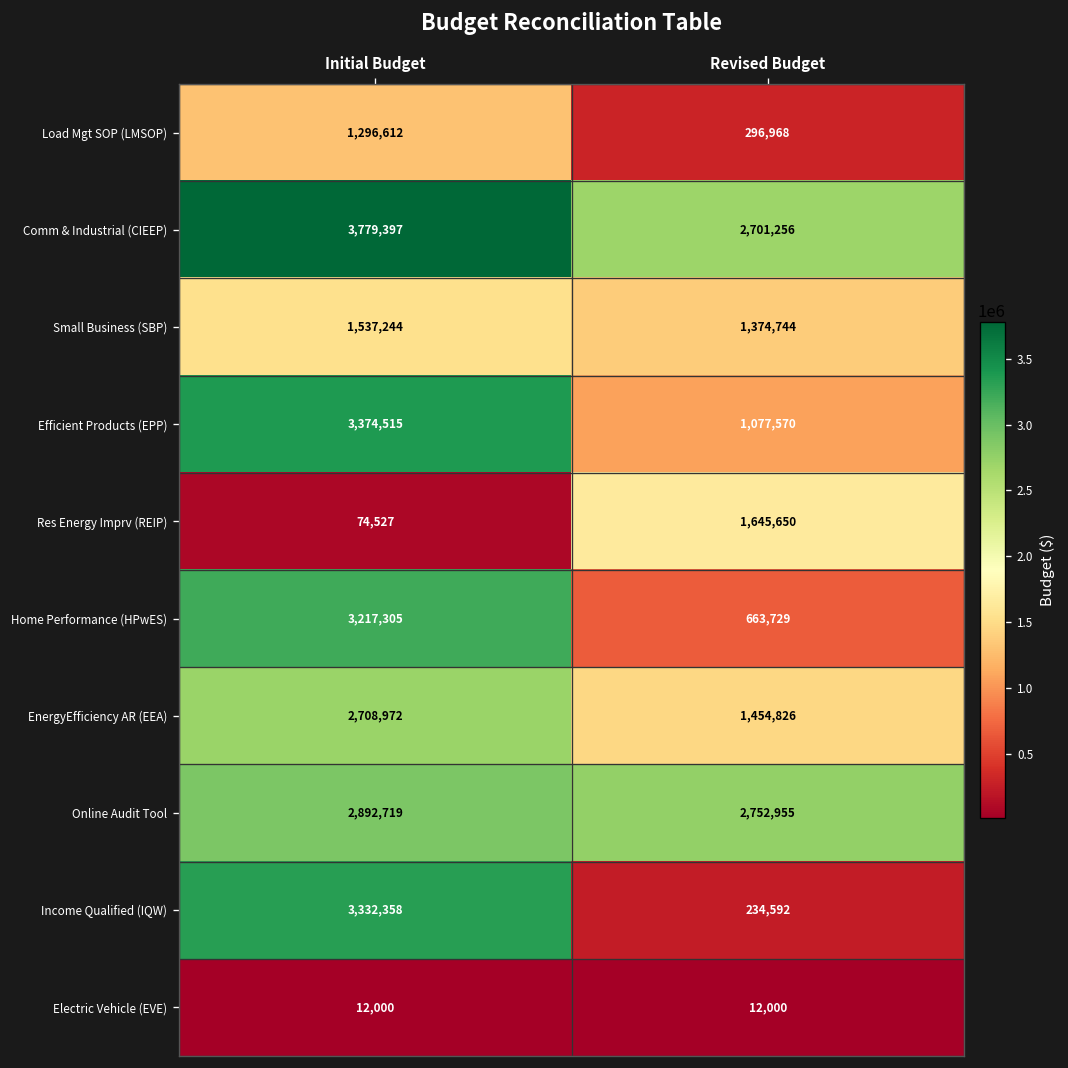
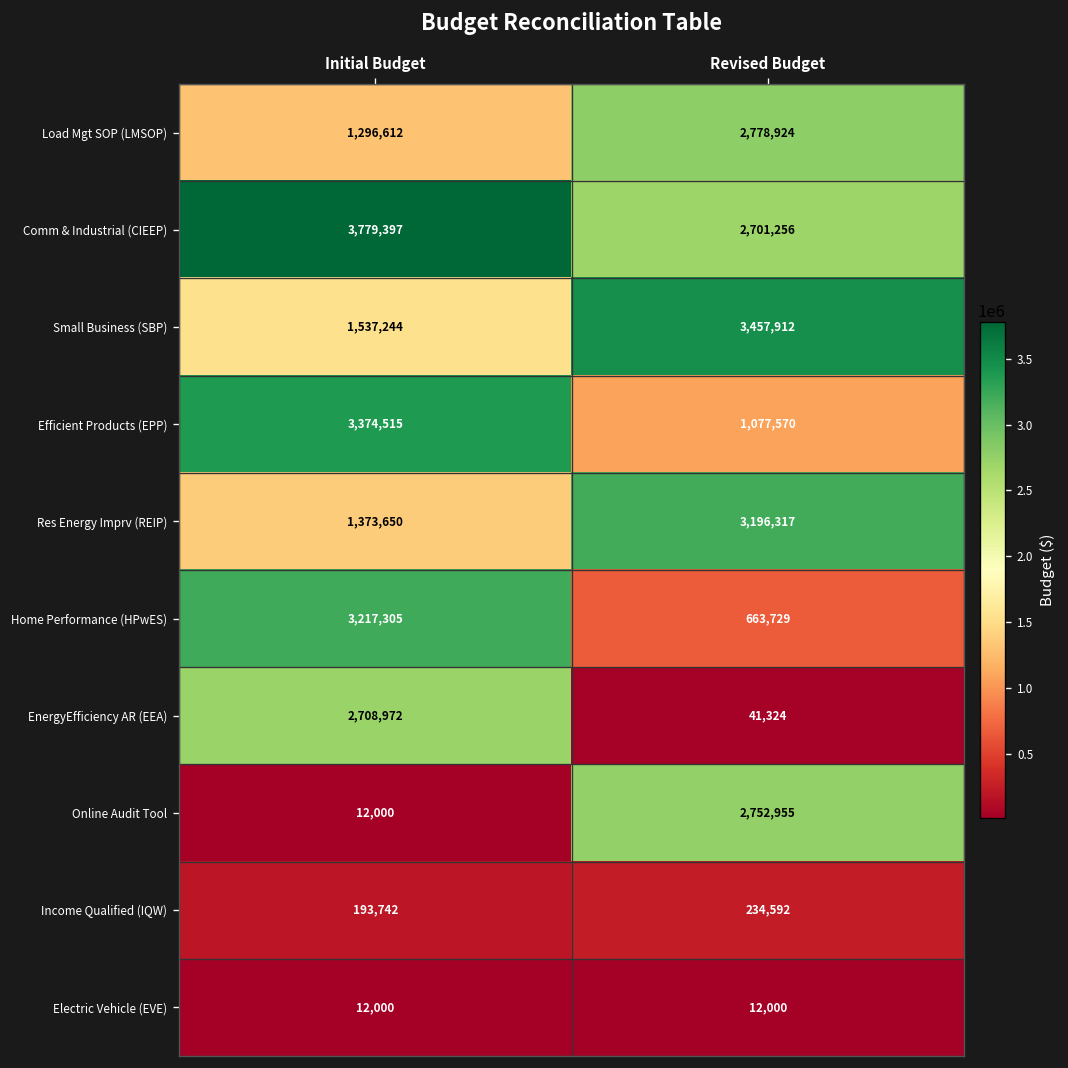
  {
    "Load Mgt SOP (LMSOP)": {
      "Initial Budget": "1,296,612",
-     "Revised Budget": "296,968"
+     "Revised Budget": "2,778,924"
    },
    "Comm & Industrial (CIEEP)": {
      "Initial Budget": "3,779,397",
      "Revised Budget": "2,701,256"
    },
    "Small Business (SBP)": {
      "Initial Budget": "1,537,244",
-     "Revised Budget": "1,374,744"
+     "Revised Budget": "3,457,912"
    },
    "Efficient Products (EPP)": {
      "Initial Budget": "3,374,515",
      "Revised Budget": "1,077,570"
    },
    "Res Energy Imprv (REIP)": {
-     "Initial Budget": "74,527",
-     "Revised Budget": "1,645,650"
+     "Initial Budget": "1,373,650",
+     "Revised Budget": "3,196,317"
    },
    "Home Performance (HPwES)": {
      "Initial Budget": "3,217,305",
      "Revised Budget": "663,729"
    },
    "EnergyEfficiency AR (EEA)": {
      "Initial Budget": "2,708,972",
-     "Revised Budget": "1,454,826"
+     "Revised Budget": "41,324"
    },
    "Online Audit Tool": {
-     "Initial Budget": "2,892,719",
+     "Initial Budget": "12,000",
      "Revised Budget": "2,752,955"
    },
    "Income Qualified (IQW)": {
-     "Initial Budget": "3,332,358",
+     "Initial Budget": "193,742",
      "Revised Budget": "234,592"
    },
    "Electric Vehicle (EVE)": {
      "Initial Budget": "12,000",
      "Revised Budget": "12,000"
    }
  }
